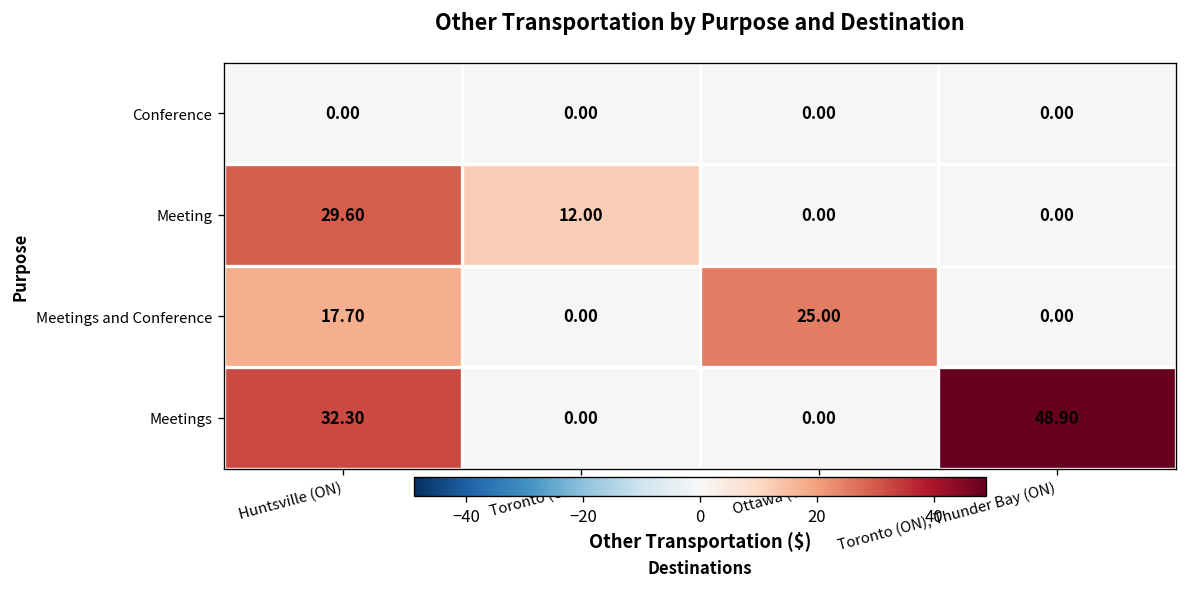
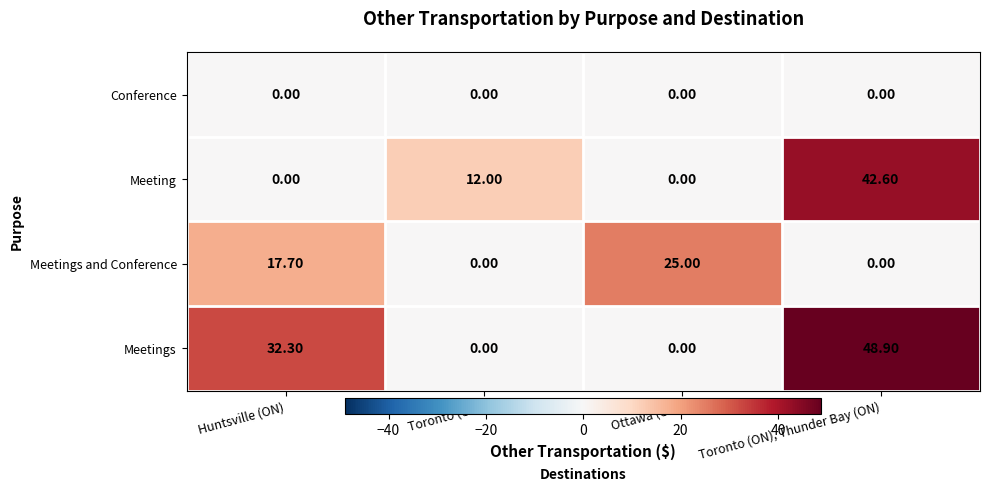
  {
    "Conference": {
      "Huntsville (ON)": 0.00,
      "Toronto (ON), Thunder Bay (ON)": 0.00
    },
    "Meeting": {
-     "Huntsville (ON)": 29.60,
-     "Toronto (ON), Thunder Bay (ON)": 0.00
+     "Huntsville (ON)": 0.00,
+     "Toronto (ON), Thunder Bay (ON)": 42.60
    },
    "Meetings and Conference": {
      "Huntsville (ON)": 17.70,
      "Toronto (ON), Thunder Bay (ON)": 0.00
    },
    "Meetings": {
      "Huntsville (ON)": 32.30,
      "Toronto (ON), Thunder Bay (ON)": 48.90
    }
  }
